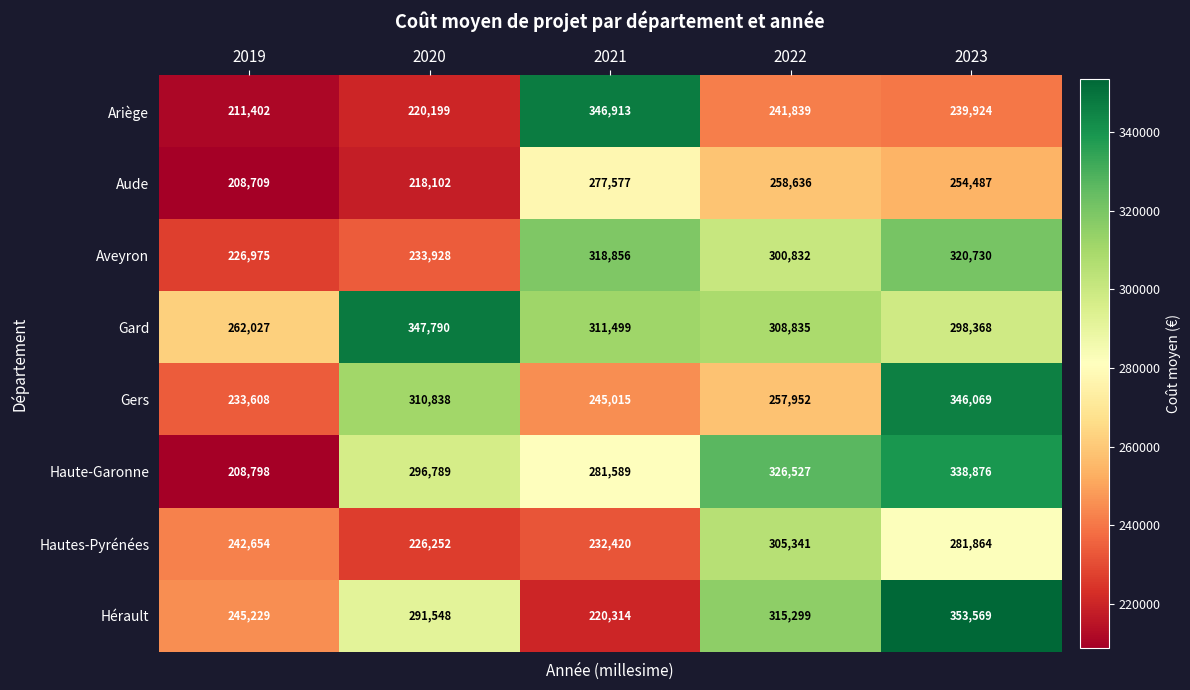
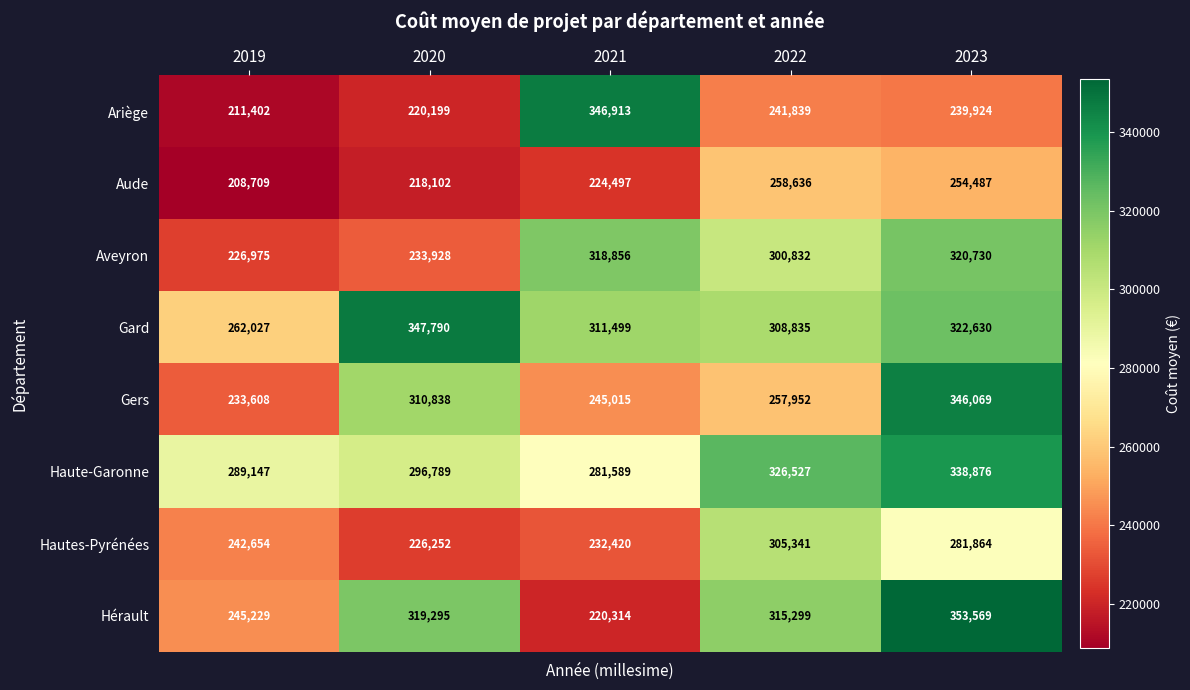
  {
    "Ariège": {
      "2019": "211,402",
      "2020": "220,199",
      "2021": "346,913",
      "2022": "241,839",
      "2023": "239,924"
    },
    "Aude": {
      "2019": "208,709",
      "2020": "218,102",
-     "2021": "277,577",
+     "2021": "224,497",
      "2022": "258,636",
      "2023": "254,487"
    },
    "Aveyron": {
      "2019": "226,975",
      "2020": "233,928",
      "2021": "318,856",
      "2022": "300,832",
      "2023": "320,730"
    },
    "Gard": {
      "2019": "262,027",
      "2020": "347,790",
      "2021": "311,499",
      "2022": "308,835",
-     "2023": "298,368"
+     "2023": "322,630"
    },
    "Gers": {
      "2019": "233,608",
      "2020": "310,838",
      "2021": "245,015",
      "2022": "257,952",
      "2023": "346,069"
    },
    "Haute-Garonne": {
-     "2019": "208,798",
+     "2019": "289,147",
      "2020": "296,789",
      "2021": "281,589",
      "2022": "326,527",
      "2023": "338,876"
    },
    "Hautes-Pyrénées": {
      "2019": "242,654",
      "2020": "226,252",
      "2021": "232,420",
      "2022": "305,341",
      "2023": "281,864"
    },
    "Hérault": {
      "2019": "245,229",
-     "2020": "291,548",
+     "2020": "319,295",
      "2021": "220,314",
      "2022": "315,299",
      "2023": "353,569"
    }
  }
